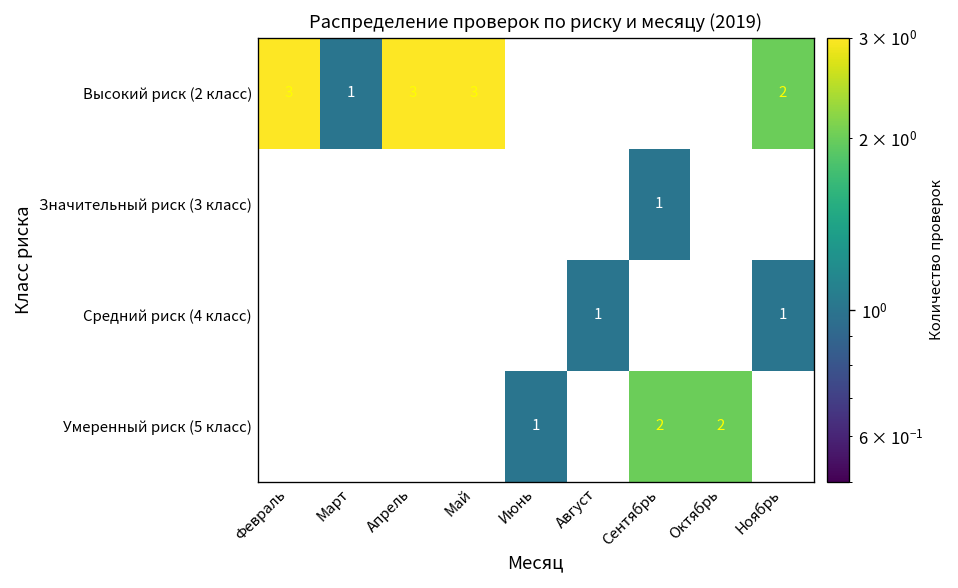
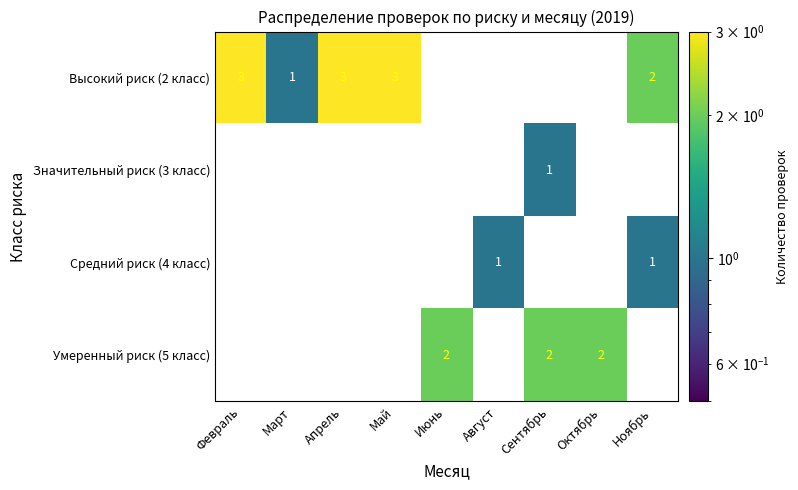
  {
    "Высокий риск (2 класс)": {
      "Март": 1,
      "Ноябрь": 2
    },
    "Значительный риск (3 класс)": {
      "Сентябрь": 1
    },
    "Средний риск (4 класс)": {
      "Август": 1,
      "Ноябрь": 1
    },
    "Умеренный риск (5 класс)": {
-     "Июнь": 1,
+     "Июнь": 2,
      "Сентябрь": 2,
      "Октябрь": 2
    }
  }
